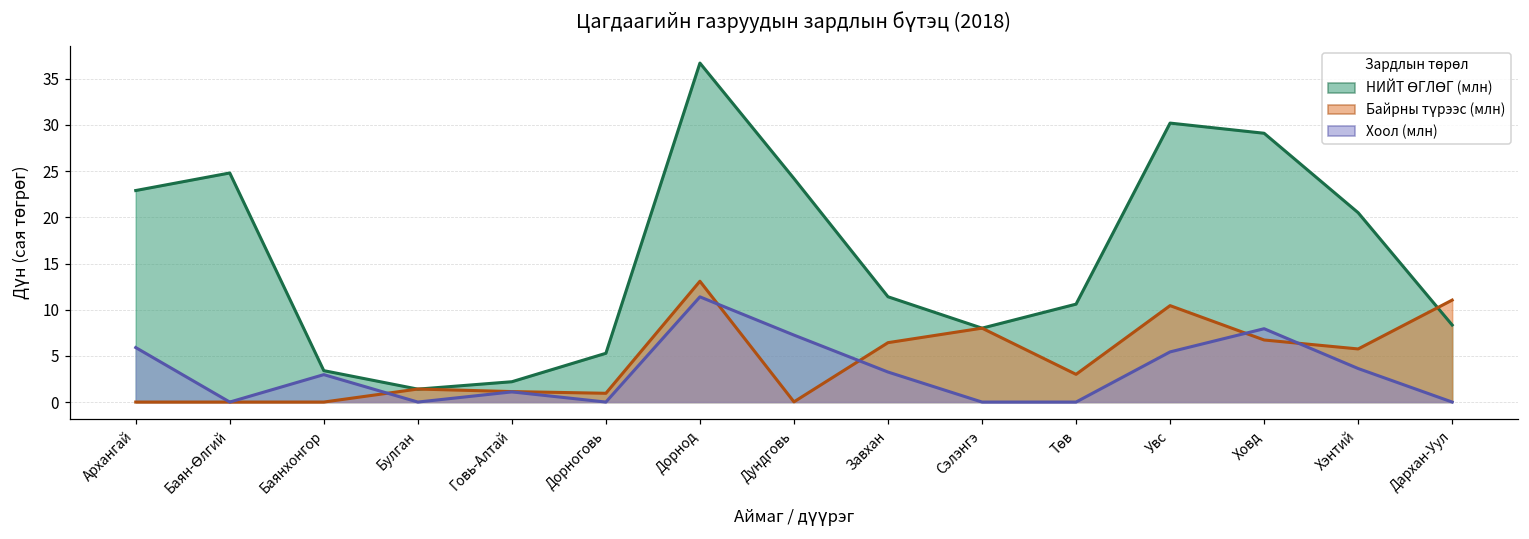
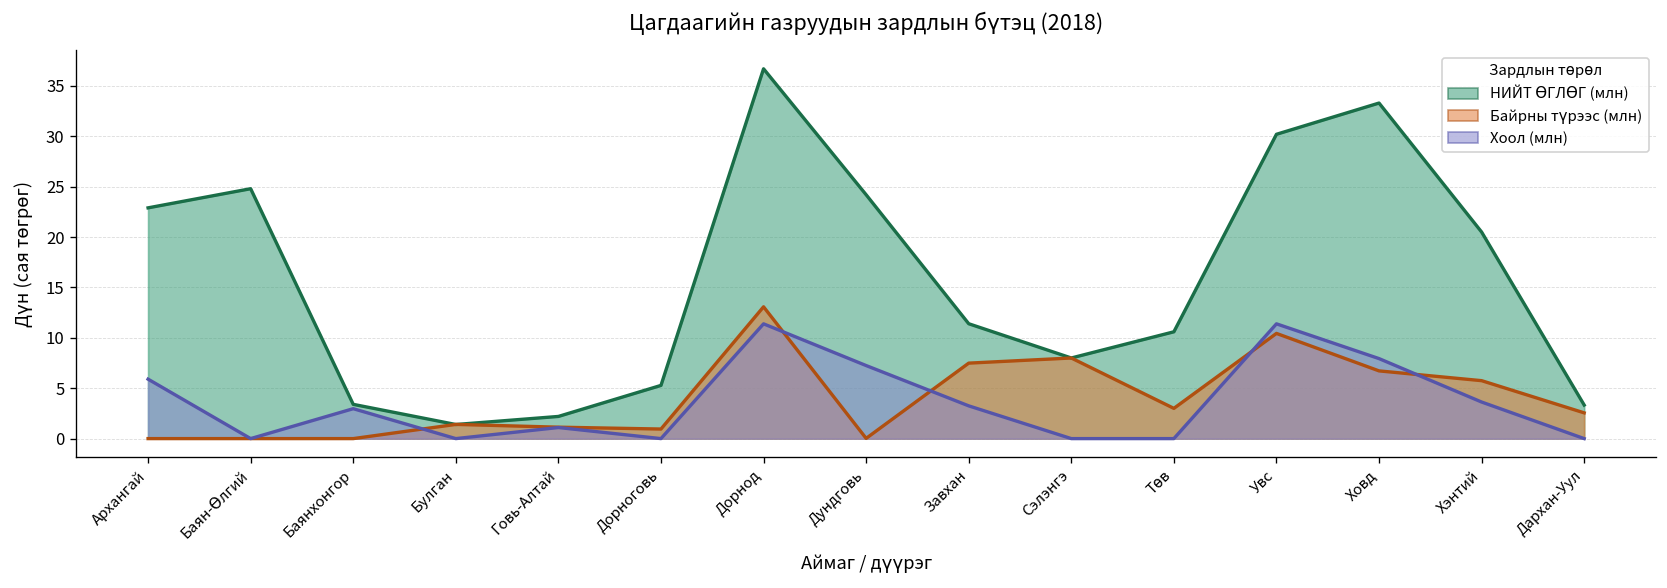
  {
    "НИЙТ ӨГЛӨГ (млн)": {
      "Архангай": 23,
      "Баян-Өлгий": 25,
      "Баянхонгор": 3,
      "Говь-Алтай": 2,
      "Дорноговь": 5,
      "Дорнод": 37,
      "Дундговь": 24,
      "Завхан": 11,
      "Төв": 11,
      "Увс": 30,
-     "Ховд": 29,
+     "Ховд": 33,
      "Хэнтий": 21,
-     "Дархан-Уул": 8
+     "Дархан-Уул": 3
    },
    "Байрны түрээс (млн)": {
      "Архангай": 0,
      "Баянхонгор": 0,
      "Дорноговь": 1,
      "Дорнод": 13,
      "Дундговь": 0,
-     "Завхан": 6,
+     "Завхан": 7,
      "Төв": 3,
      "Увс": 10,
      "Ховд": 7,
      "Хэнтий": 6,
-     "Дархан-Уул": 11
+     "Дархан-Уул": 3
    },
    "Хоол (млн)": {
      "Архангай": 6,
      "Баянхонгор": 3,
      "Булган": 0,
      "Дорноговь": 0,
      "Дорнод": 11,
      "Дундговь": 7,
      "Завхан": 3,
      "Сэлэнгэ": 0,
      "Төв": 0,
-     "Увс": 5,
+     "Увс": 11,
      "Ховд": 8,
      "Хэнтий": 4,
      "Дархан-Уул": 0
    }
  }
